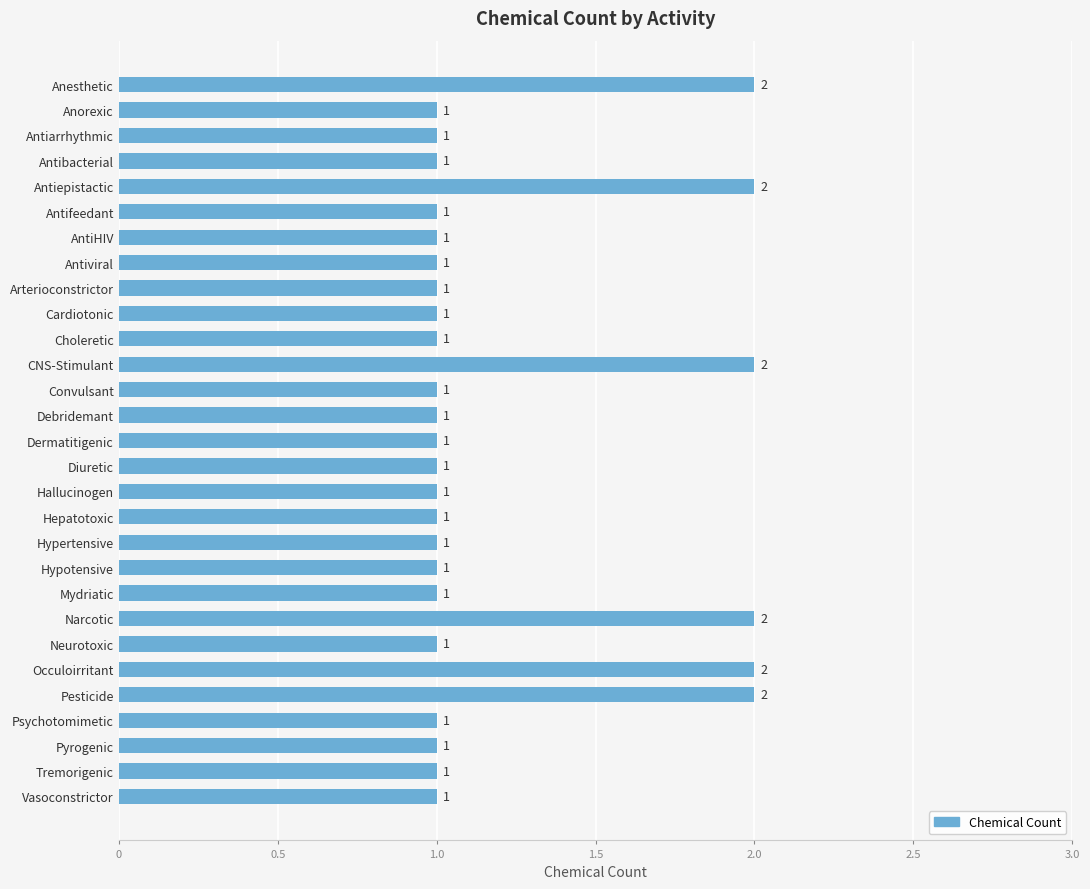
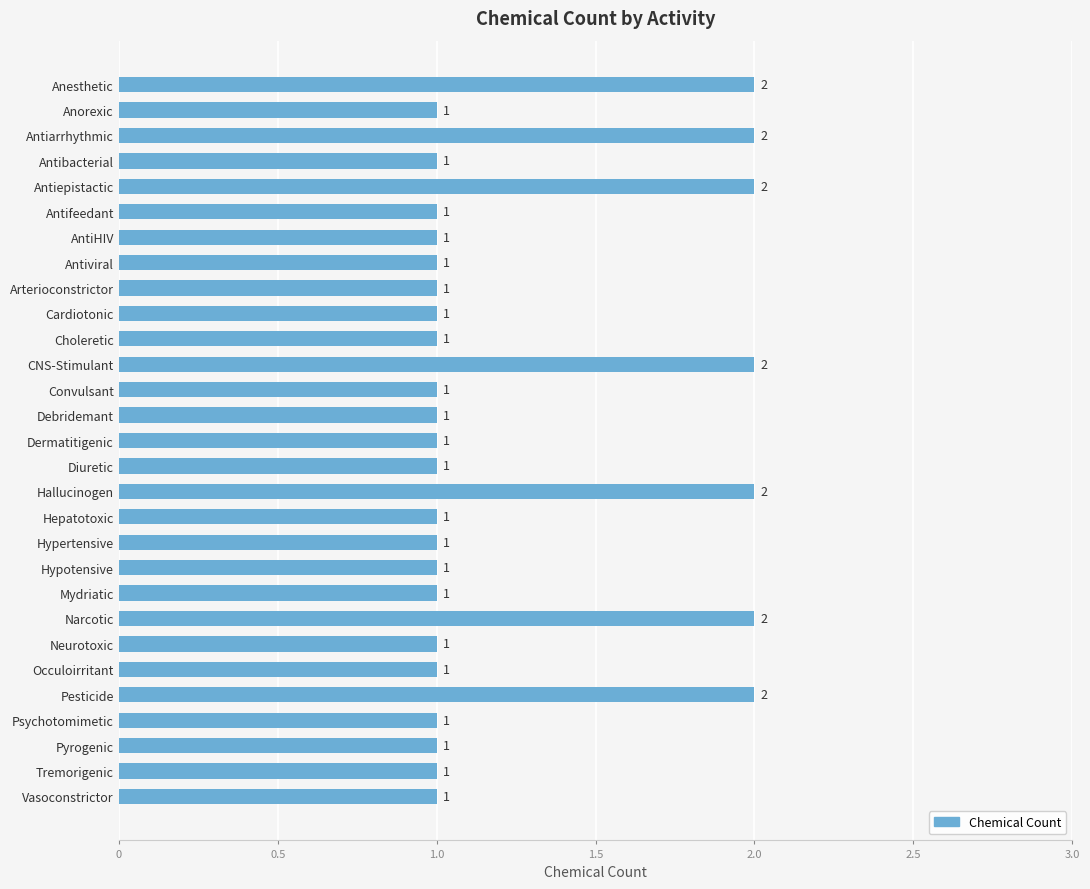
  {
    "Anesthetic": 2,
    "Anorexic": 1,
-   "Antiarrhythmic": 1,
+   "Antiarrhythmic": 2,
    "Antibacterial": 1,
    "Antiepistactic": 2,
    "Antifeedant": 1,
    "AntiHIV": 1,
    "Antiviral": 1,
    "Arterioconstrictor": 1,
    "Cardiotonic": 1,
    "Choleretic": 1,
    "CNS-Stimulant": 2,
    "Convulsant": 1,
    "Debridemant": 1,
    "Dermatitigenic": 1,
    "Diuretic": 1,
-   "Hallucinogen": 1,
+   "Hallucinogen": 2,
    "Hepatotoxic": 1,
    "Hypertensive": 1,
    "Hypotensive": 1,
    "Mydriatic": 1,
    "Narcotic": 2,
    "Neurotoxic": 1,
-   "Occuloirritant": 2,
+   "Occuloirritant": 1,
    "Pesticide": 2,
    "Psychotomimetic": 1,
    "Pyrogenic": 1,
    "Tremorigenic": 1,
    "Vasoconstrictor": 1
  }
